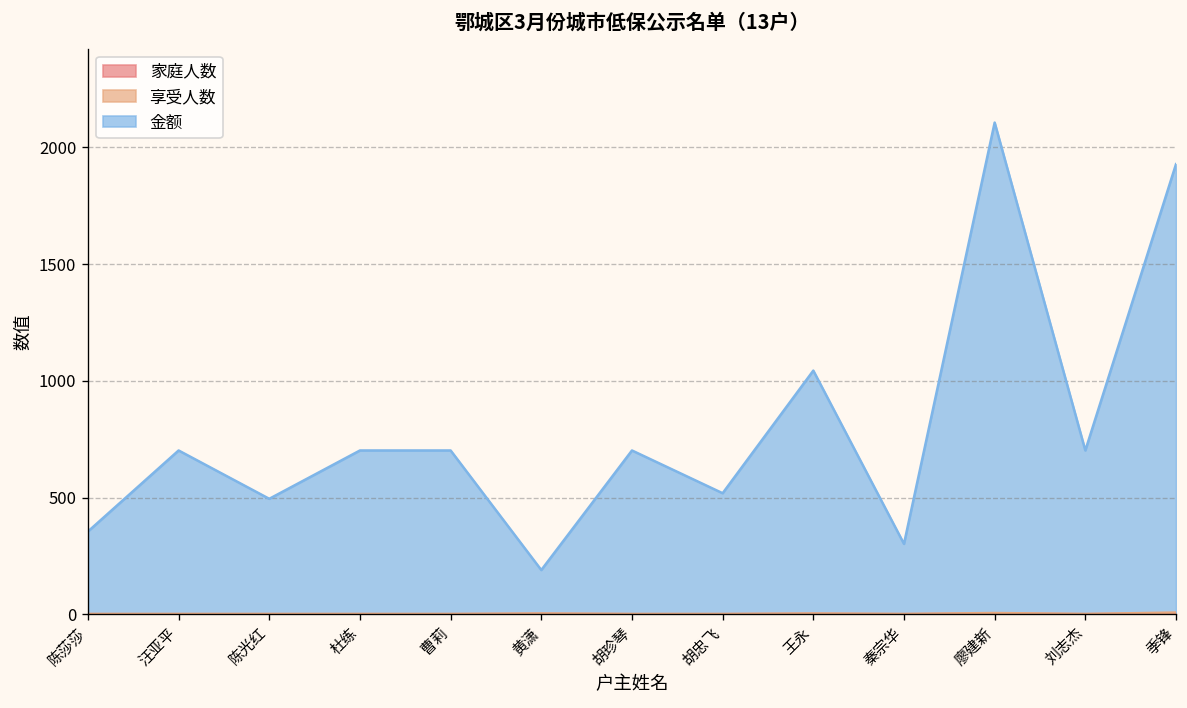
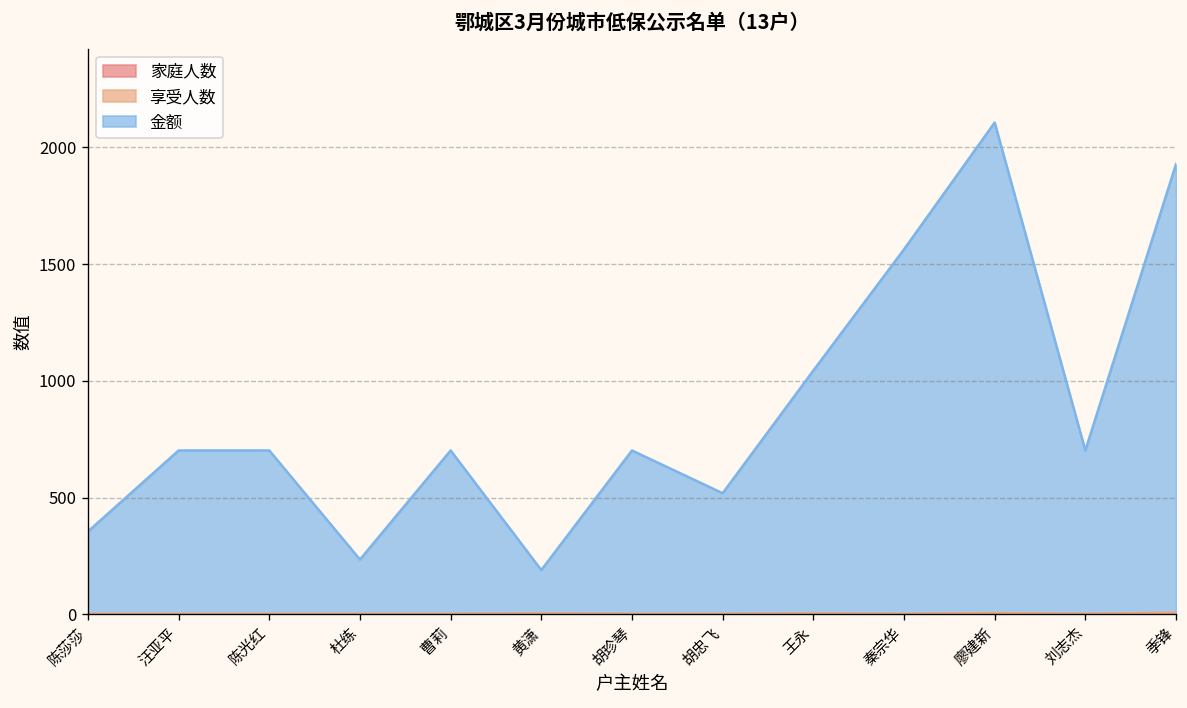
  {
    "金额": {
      "陈莎莎": 350,
      "汪亚平": 700,
-     "陈光红": 490,
-     "杜练": 700,
+     "陈光红": 700,
+     "杜练": 230,
      "曹莉": 700,
      "黄潇": 190,
      "胡珍琴": 700,
      "胡忠飞": 520,
      "王永": 1040,
-     "秦宗华": 300,
+     "秦宗华": 1560,
      "廖建新": 2100,
      "刘志杰": 700,
      "季锋": 1920
    }
  }
